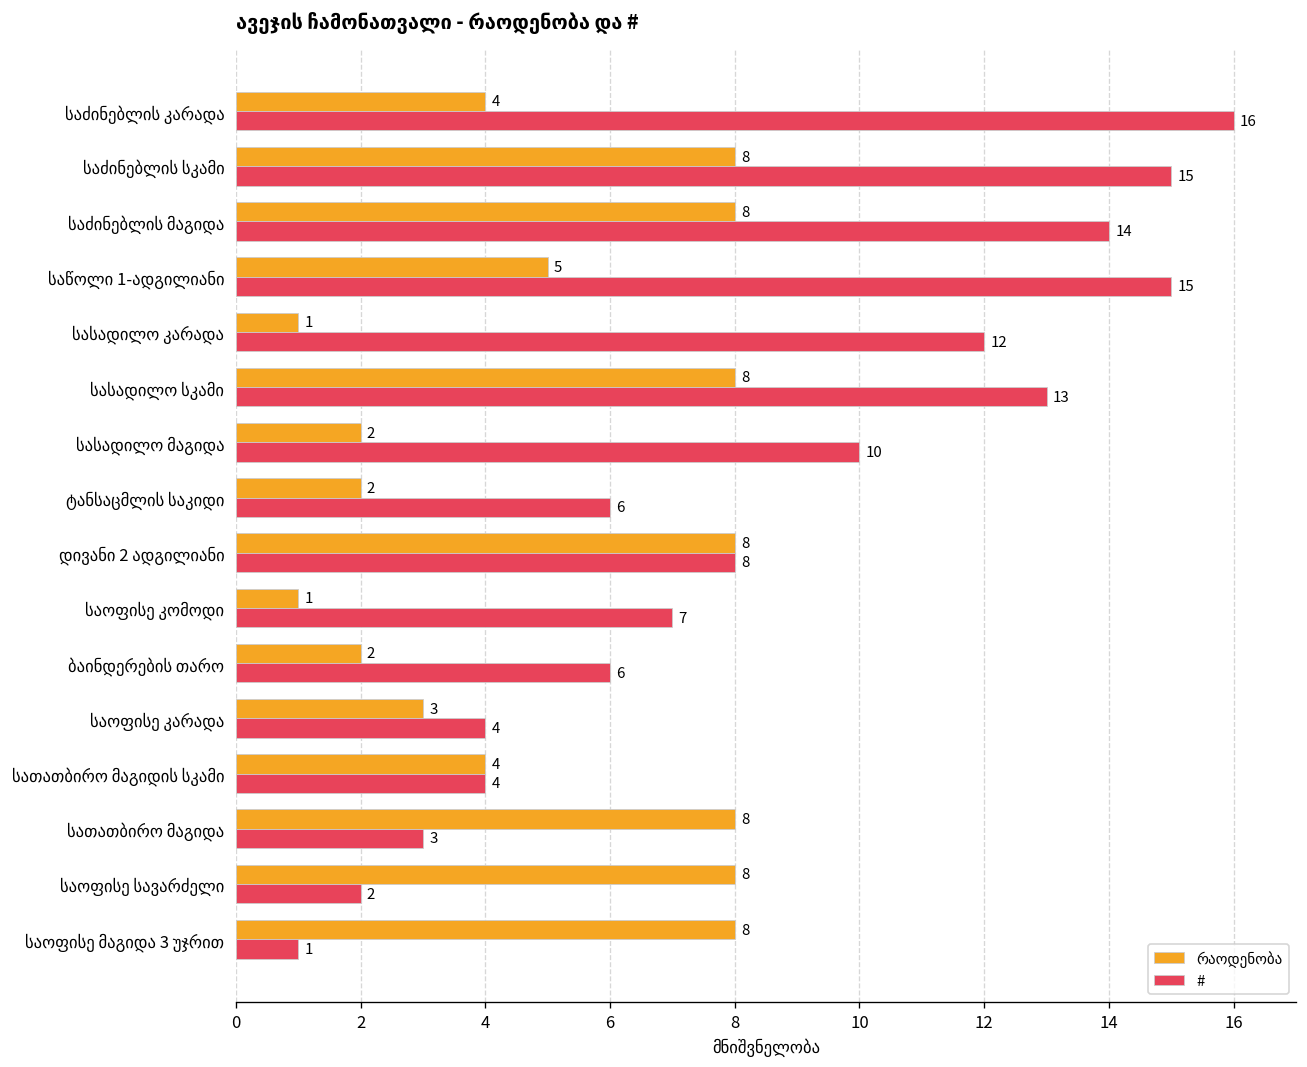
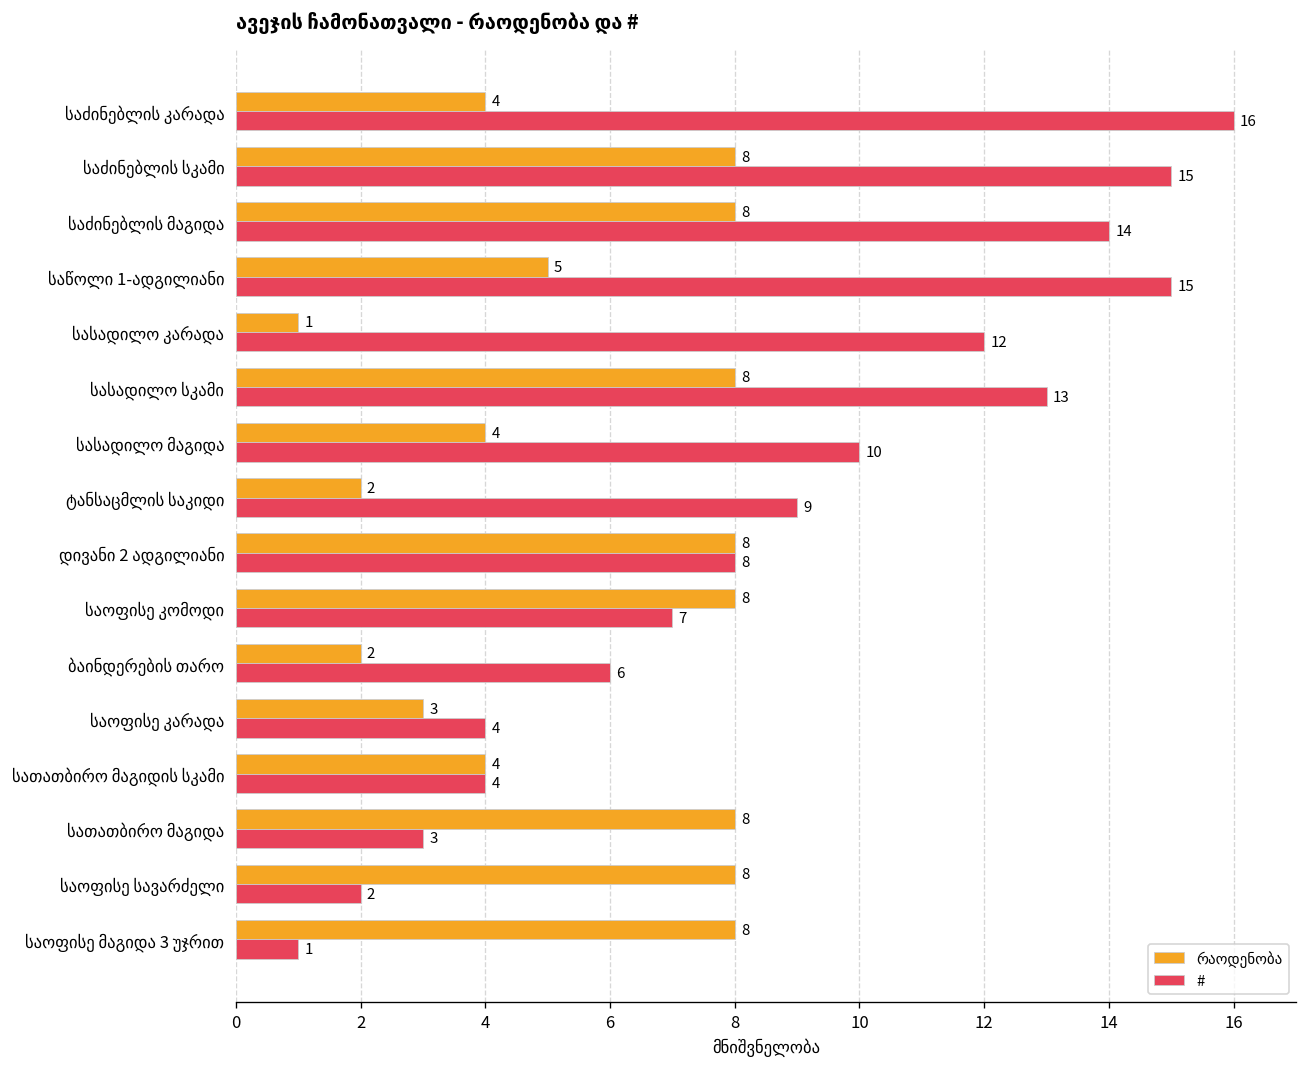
  {
    "რაოდენობა": {
      "საძინებლის კარადა": 4,
      "საძინებლის სკამი": 8,
      "საძინებლის მაგიდა": 8,
      "საწოლი 1-ადგილიანი": 5,
      "სასადილო კარადა": 1,
      "სასადილო სკამი": 8,
-     "სასადილო მაგიდა": 2,
+     "სასადილო მაგიდა": 4,
      "ტანსაცმლის საკიდი": 2,
      "დივანი 2 ადგილიანი": 8,
-     "საოფისე კომოდი": 1,
+     "საოფისე კომოდი": 8,
      "ბაინდერების თარო": 2,
      "საოფისე კარადა": 3,
      "სათათბირო მაგიდის სკამი": 4,
      "სათათბირო მაგიდა": 8,
      "საოფისე სავარძელი": 8,
      "საოფისე მაგიდა 3 უჯრით": 8
    },
    "#": {
      "საძინებლის კარადა": 16,
      "საძინებლის სკამი": 15,
      "საძინებლის მაგიდა": 14,
      "საწოლი 1-ადგილიანი": 15,
      "სასადილო კარადა": 12,
      "სასადილო სკამი": 13,
      "სასადილო მაგიდა": 10,
-     "ტანსაცმლის საკიდი": 6,
+     "ტანსაცმლის საკიდი": 9,
      "დივანი 2 ადგილიანი": 8,
      "საოფისე კომოდი": 7,
      "ბაინდერების თარო": 6,
      "საოფისე კარადა": 4,
      "სათათბირო მაგიდის სკამი": 4,
      "სათათბირო მაგიდა": 3,
      "საოფისე სავარძელი": 2,
      "საოფისე მაგიდა 3 უჯრით": 1
    }
  }
